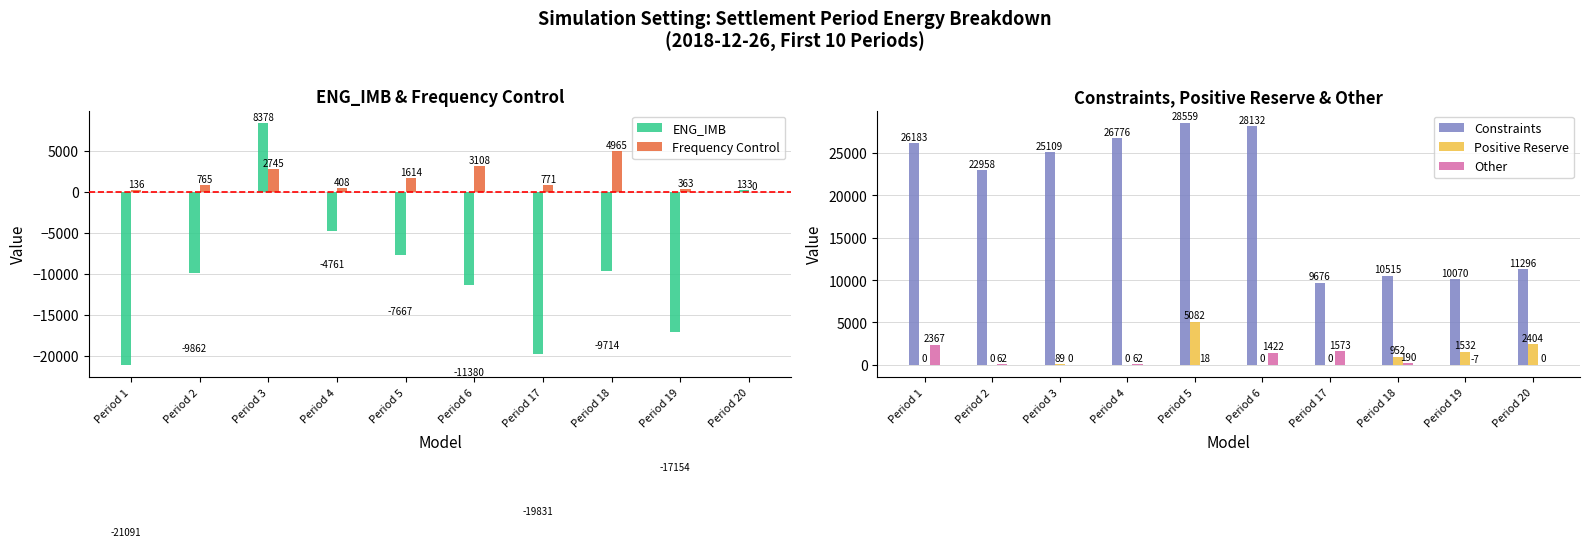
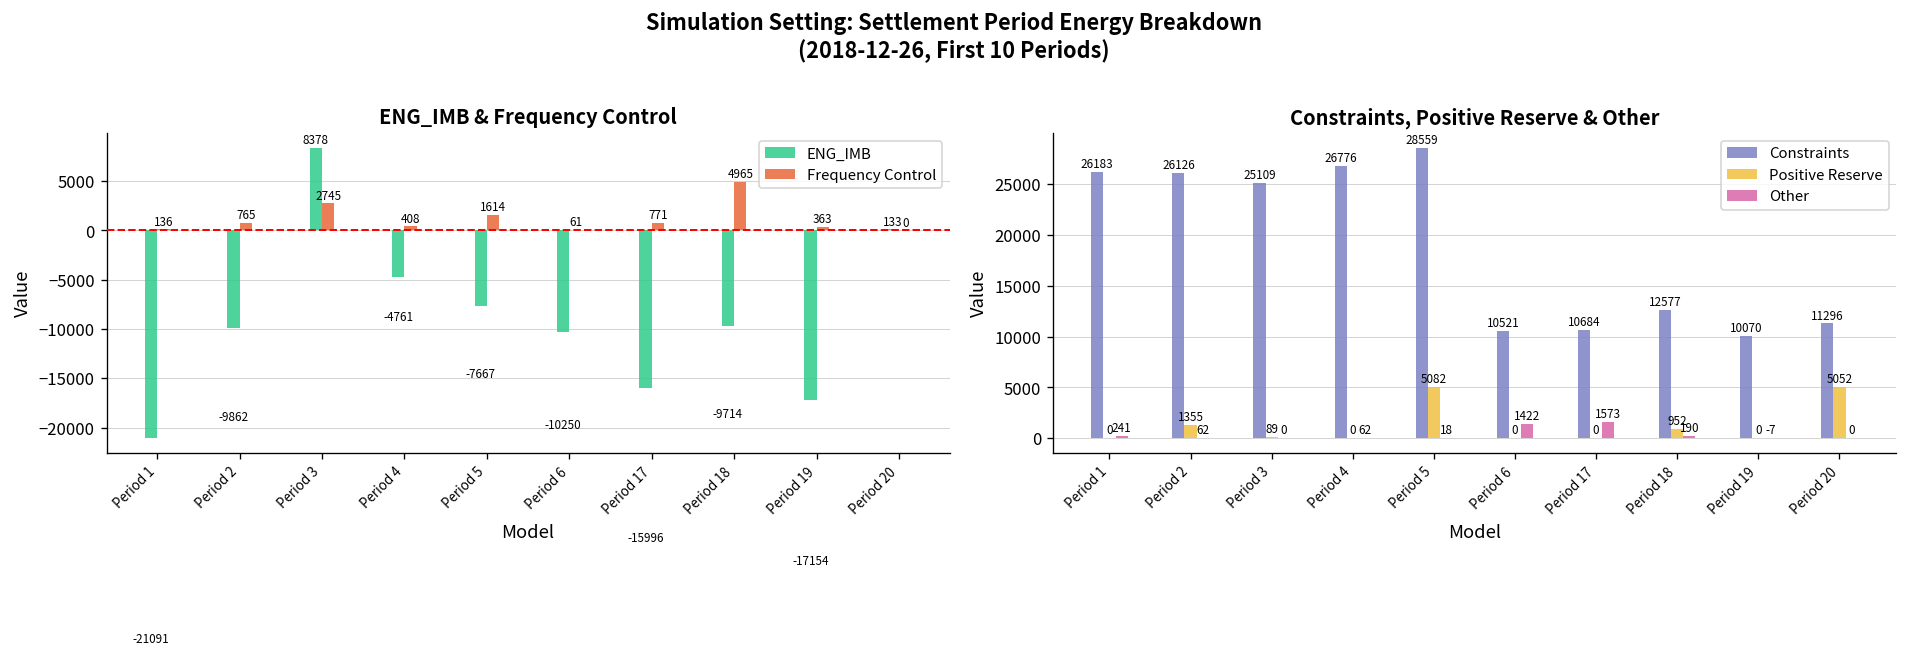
  {
    "ENG_IMB & Frequency Control": {
      "ENG_IMB": {
        "Period 3": 8378,
-       "Period 6": -11380,
-       "Period 17": -19831,
+       "Period 6": -10250,
+       "Period 17": -15996,
        "Period 20": 133
      },
      "Frequency Control": {
        "Period 1": 136,
        "Period 2": 765,
        "Period 3": 2745,
        "Period 4": 408,
        "Period 5": 1614,
-       "Period 6": 3108,
+       "Period 6": 61,
        "Period 17": 771,
        "Period 18": 4965,
        "Period 19": 363,
        "Period 20": 0
      }
    },
    "Constraints, Positive Reserve & Other": {
      "Constraints": {
        "Period 1": 26183,
-       "Period 2": 22958,
+       "Period 2": 26126,
        "Period 3": 25109,
        "Period 4": 26776,
        "Period 5": 28559,
-       "Period 6": 28132,
-       "Period 17": 9676,
-       "Period 18": 10515,
+       "Period 6": 10521,
+       "Period 17": 10684,
+       "Period 18": 12577,
        "Period 19": 10070,
        "Period 20": 11296
      },
      "Positive Reserve": {
        "Period 1": 0,
-       "Period 2": 0,
+       "Period 2": 1355,
        "Period 3": 89,
        "Period 4": 0,
        "Period 5": 5082,
        "Period 6": 0,
        "Period 17": 0,
        "Period 18": 952,
-       "Period 19": 1532,
-       "Period 20": 2404
+       "Period 19": 0,
+       "Period 20": 5052
      },
      "Other": {
-       "Period 1": 2367,
+       "Period 1": 241,
        "Period 2": 62,
        "Period 3": 0,
        "Period 4": 62,
        "Period 5": 18,
        "Period 6": 1422,
        "Period 17": 1573,
        "Period 18": 190,
        "Period 19": -7,
        "Period 20": 0
      }
    }
  }
